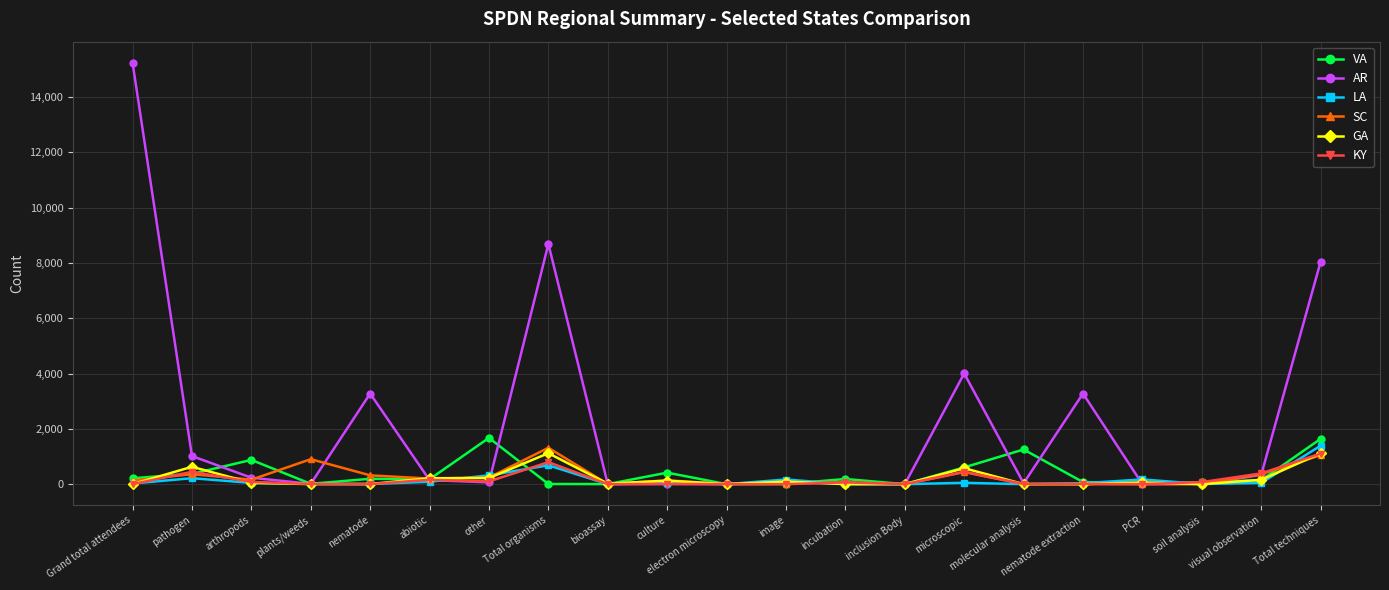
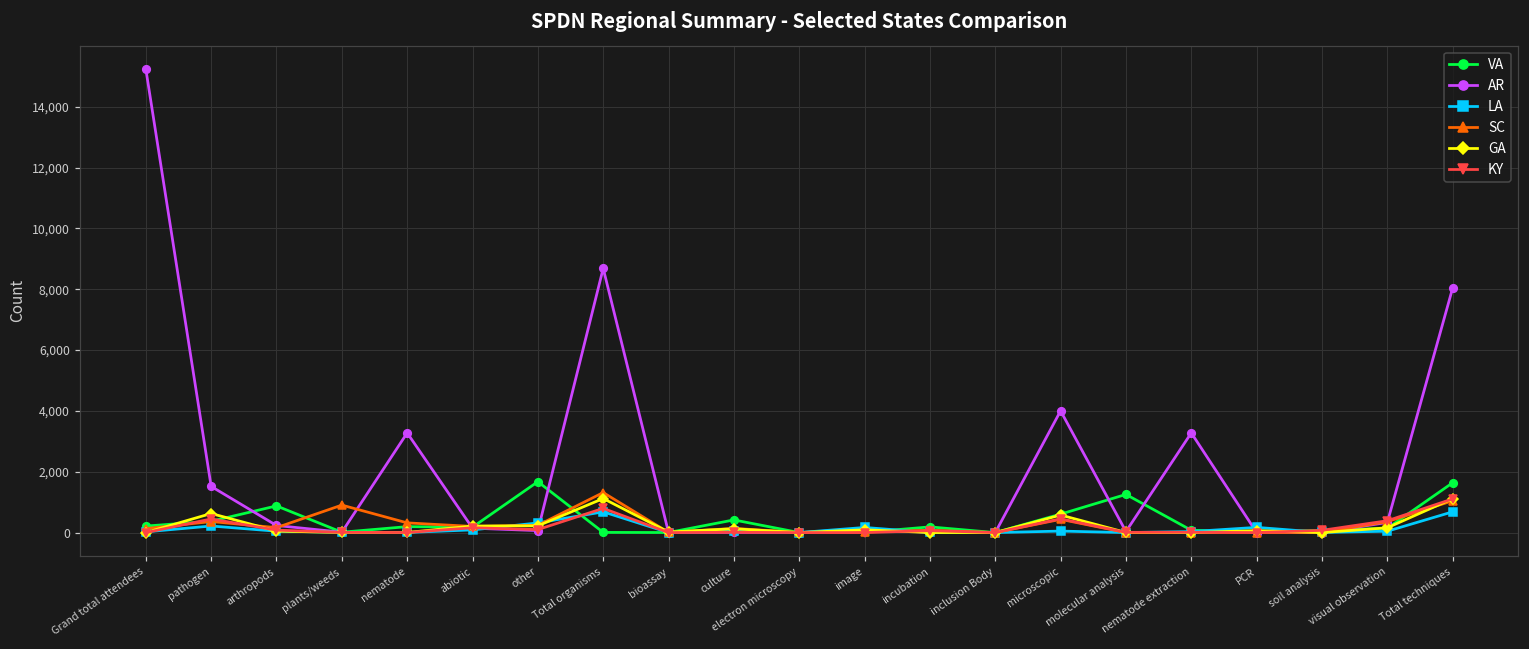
  {
    "VA": {
      "arthropods": "900",
      "nematode": "200",
      "other": "1,700",
      "Total organisms": "0",
      "culture": "400",
      "incubation": "200",
      "molecular analysis": "1,300",
      "Total techniques": "1,600"
    },
    "AR": {
      "Grand total attendees": "15,200",
-     "pathogen": "1,000",
+     "pathogen": "1,500",
      "nematode": "3,300",
      "Total organisms": "8,700",
      "microscopic": "4,000",
      "nematode extraction": "3,300",
      "Total techniques": "8,000"
    },
    "LA": {
      "pathogen": "200",
      "Total organisms": "700",
      "microscopic": "0",
      "PCR": "200",
      "visual observation": "0",
-     "Total techniques": "1,400"
+     "Total techniques": "700"
    },
    "SC": {
      "plants/weeds": "900",
      "nematode": "300",
      "Total organisms": "1,300"
    },
    "GA": {
      "pathogen": "600",
      "Total organisms": "1,100"
    },
    "KY": {
      "Total organisms": "800"
    }
  }
